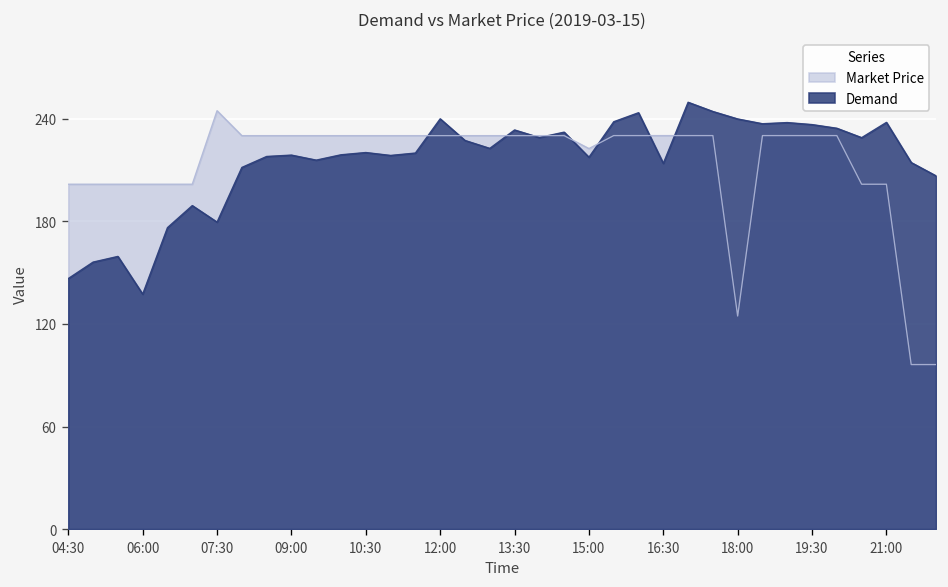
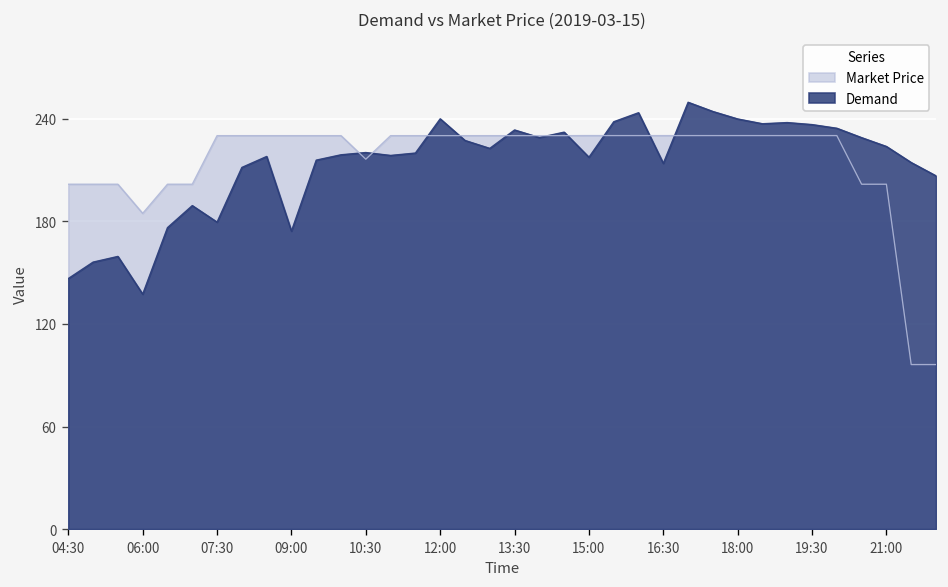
  {
    "Market Price": {
      "04:30": 202,
-     "06:00": 202,
-     "07:30": 245,
+     "06:00": 185,
+     "07:30": 230,
      "09:00": 230,
-     "10:30": 230,
+     "10:30": 216,
      "12:00": 230,
      "13:30": 230,
-     "15:00": 223,
+     "15:00": 230,
      "16:30": 230,
-     "18:00": 125,
+     "18:00": 230,
      "19:30": 230,
      "21:00": 202
    },
    "Demand": {
      "04:30": 147,
      "06:00": 137,
      "07:30": 180,
-     "09:00": 219,
+     "09:00": 174,
      "10:30": 220,
      "12:00": 240,
      "13:30": 234,
      "15:00": 218,
      "16:30": 214,
      "18:00": 240,
      "19:30": 237,
-     "21:00": 238
+     "21:00": 224
    }
  }
